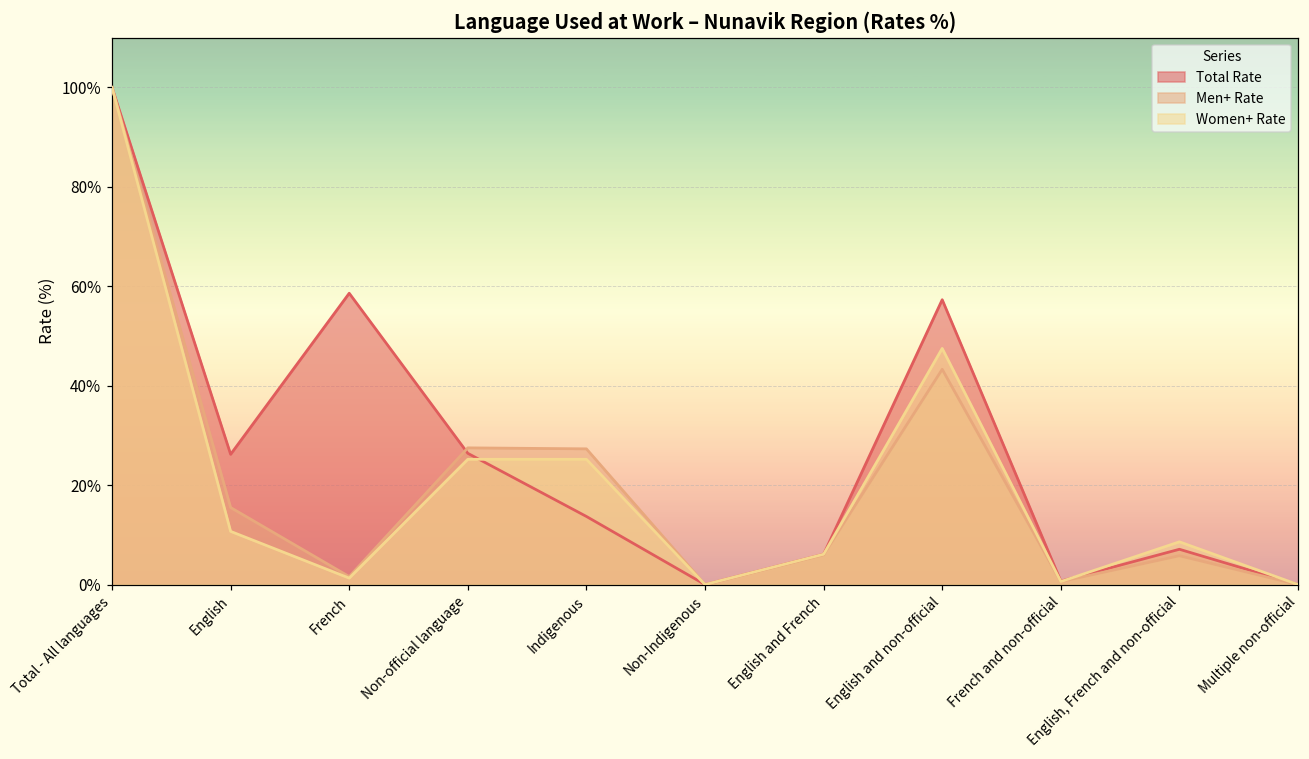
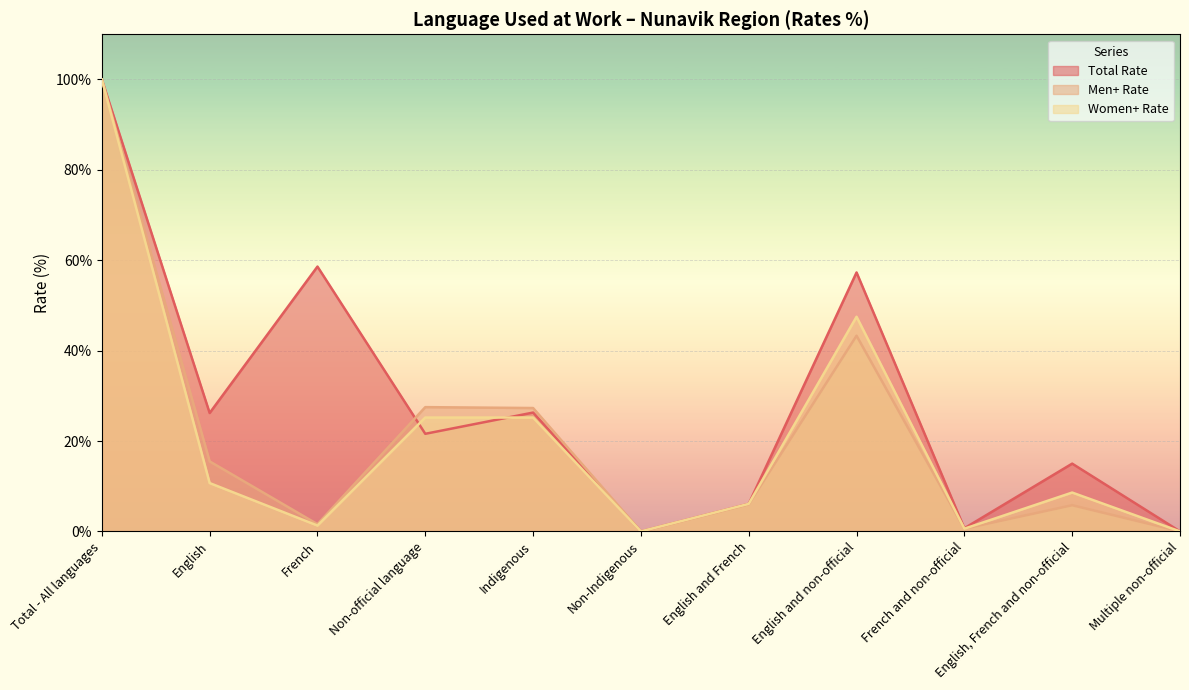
  {
    "Total Rate": {
      "English": "26%",
      "French": "59%",
-     "Non-official language": "26%",
-     "Indigenous": "14%",
+     "Non-official language": "22%",
+     "Indigenous": "26%",
      "English and non-official": "57%",
-     "English, French and non-official": "7%"
+     "English, French and non-official": "15%"
    }
  }
